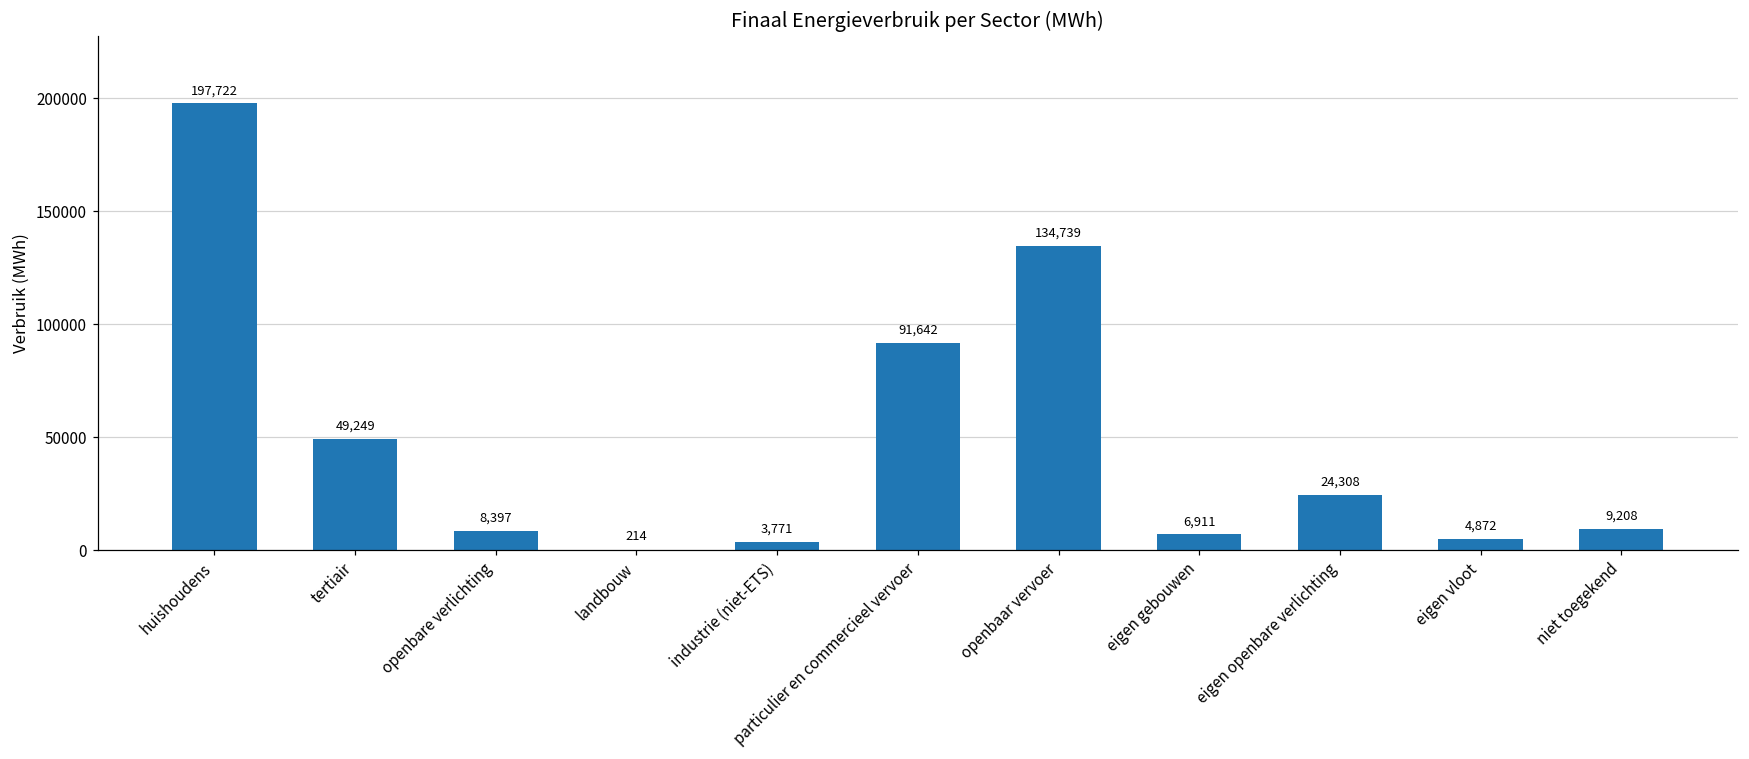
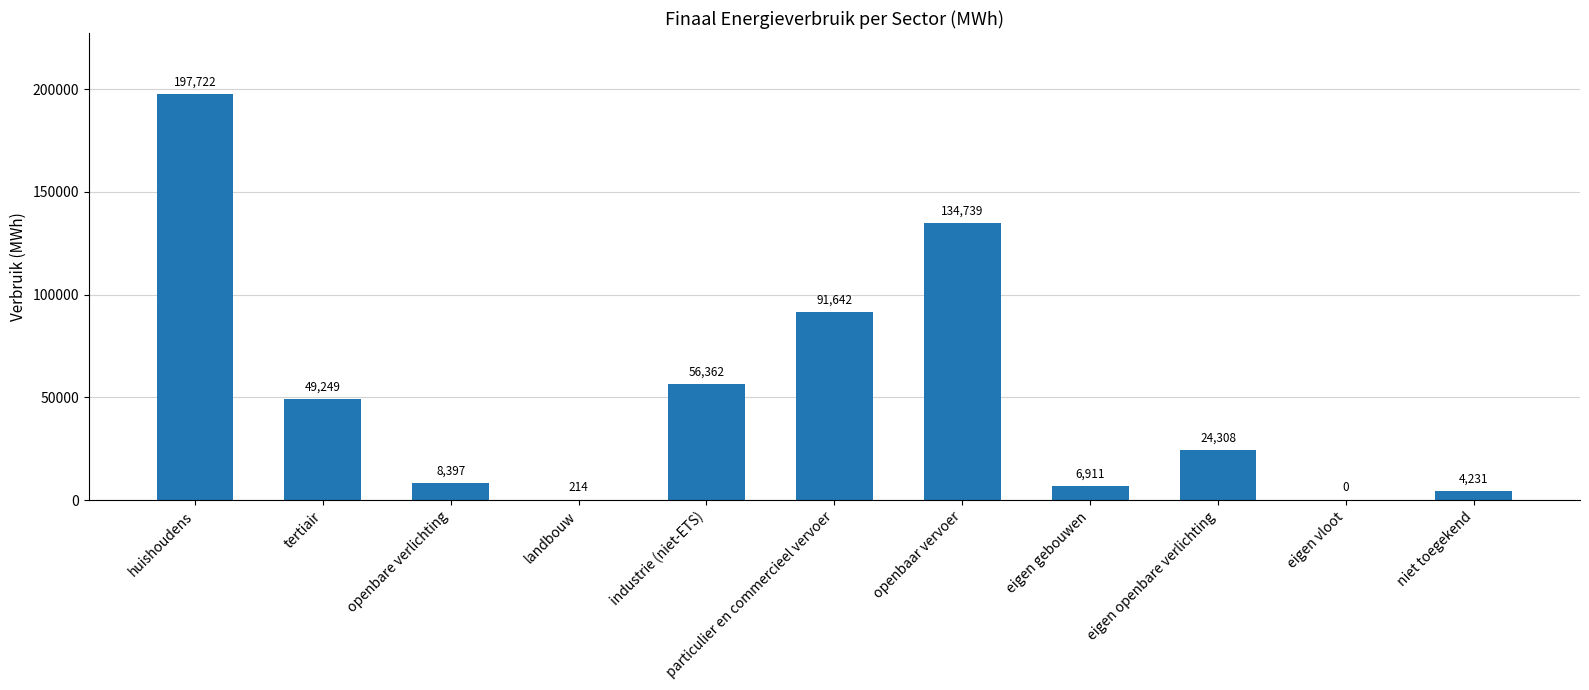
  {
    "huishoudens": "197,722",
    "tertiair": "49,249",
    "openbare verlichting": "8,397",
    "landbouw": "214",
-   "industrie (niet-ETS)": "3,771",
+   "industrie (niet-ETS)": "56,362",
    "particulier en commercieel vervoer": "91,642",
    "openbaar vervoer": "134,739",
    "eigen gebouwen": "6,911",
    "eigen openbare verlichting": "24,308",
-   "eigen vloot": "4,872",
-   "niet toegekend": "9,208"
+   "eigen vloot": "0",
+   "niet toegekend": "4,231"
  }
